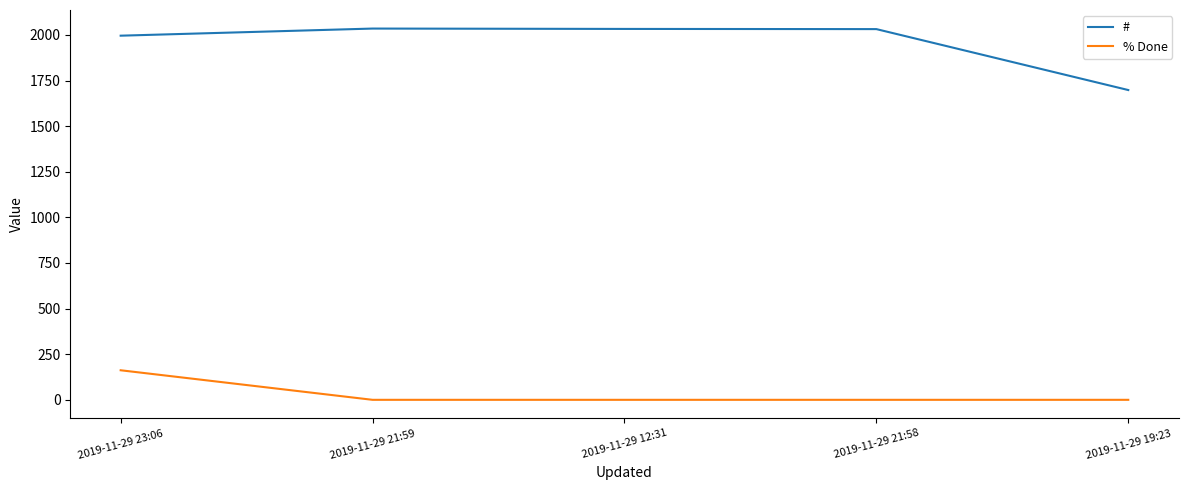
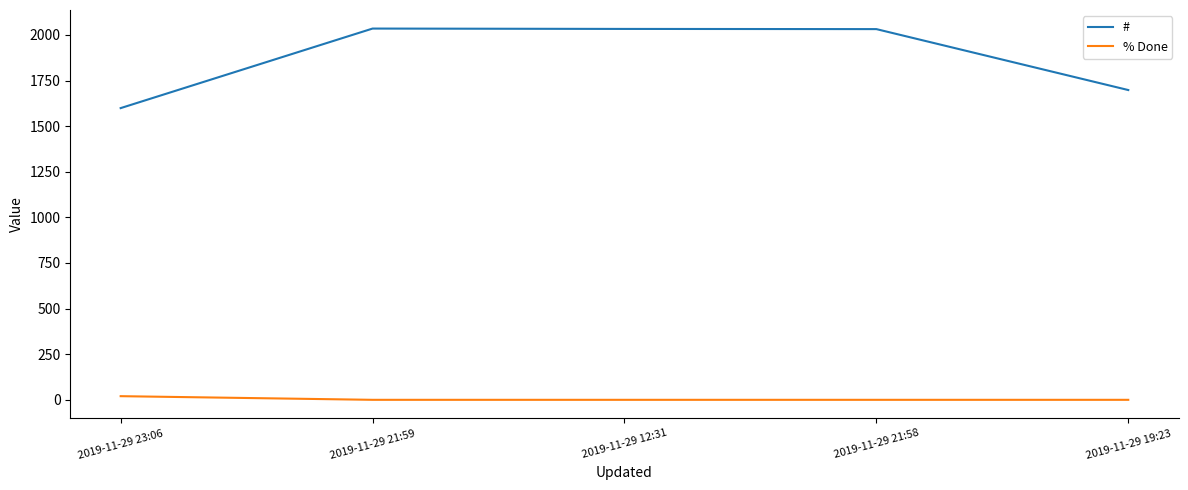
  {
    "#": {
-     "2019-11-29 23:06": 2000,
+     "2019-11-29 23:06": 1600,
      "2019-11-29 21:59": 2040,
      "2019-11-29 12:31": 2030,
      "2019-11-29 21:58": 2030,
      "2019-11-29 19:23": 1700
    },
    "% Done": {
-     "2019-11-29 23:06": 160,
+     "2019-11-29 23:06": 20,
      "2019-11-29 21:59": 0,
      "2019-11-29 12:31": 0,
      "2019-11-29 21:58": 0,
      "2019-11-29 19:23": 0
    }
  }
